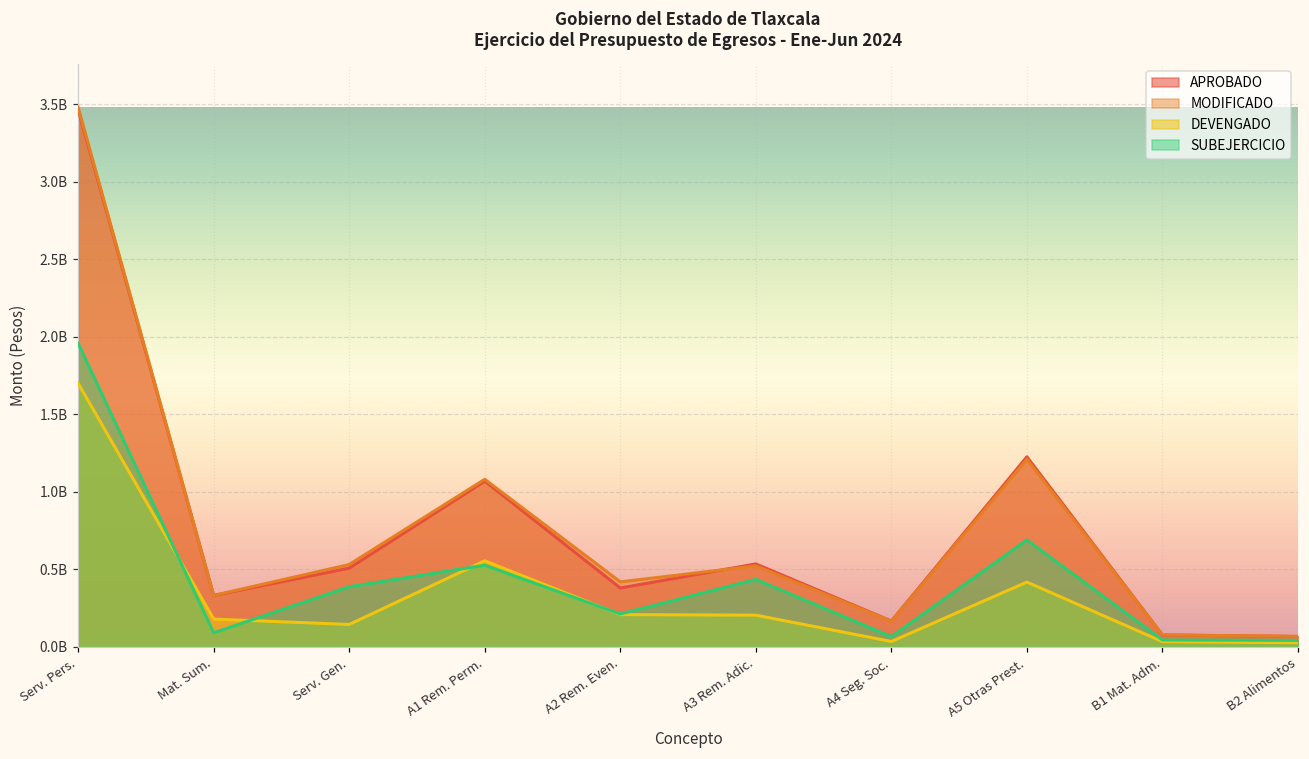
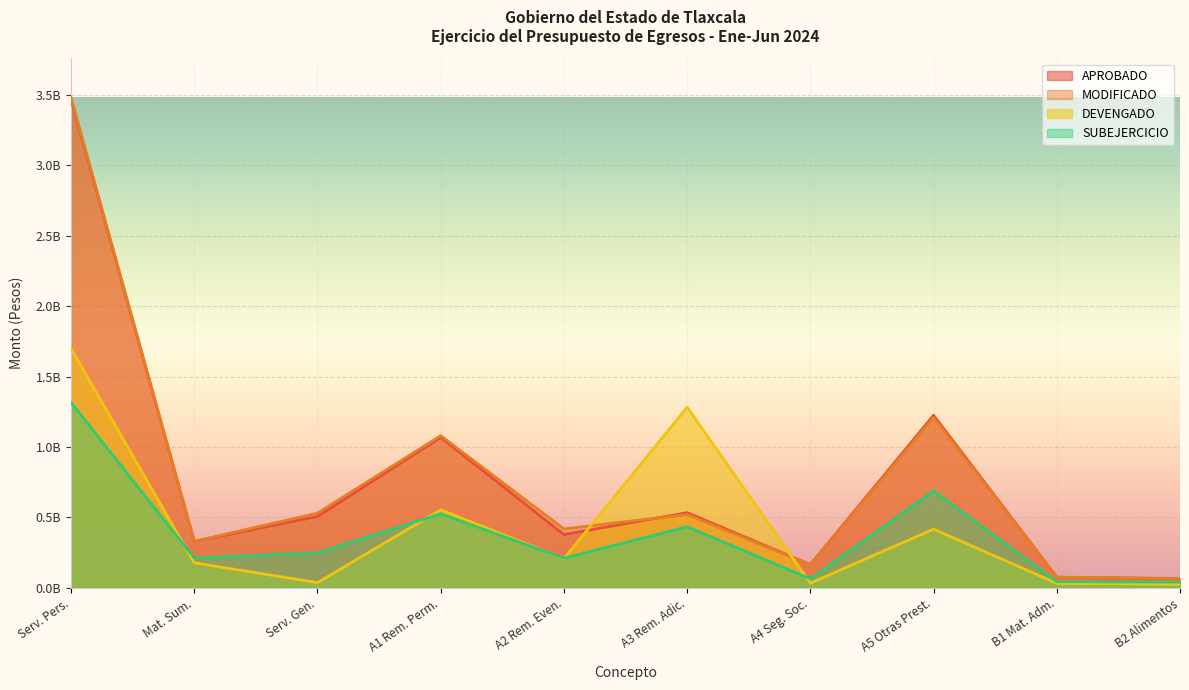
  {
    "DEVENGADO": {
      "Serv. Pers.": 1700000000,
      "Mat. Sum.": 180000000,
-     "Serv. Gen.": 140000000,
+     "Serv. Gen.": 40000000,
      "A1 Rem. Perm.": 550000000,
-     "A3 Rem. Adic.": 200000000,
+     "A3 Rem. Adic.": 1280000000,
      "A4 Seg. Soc.": 30000000,
      "A5 Otras Prest.": 420000000
    },
    "SUBEJERCICIO": {
-     "Serv. Pers.": 1960000000,
-     "Mat. Sum.": 90000000,
-     "Serv. Gen.": 390000000,
+     "Serv. Pers.": 1320000000,
+     "Mat. Sum.": 210000000,
+     "Serv. Gen.": 250000000,
      "A1 Rem. Perm.": 530000000,
      "A3 Rem. Adic.": 430000000,
      "A4 Seg. Soc.": 60000000,
      "A5 Otras Prest.": 690000000
    }
  }
